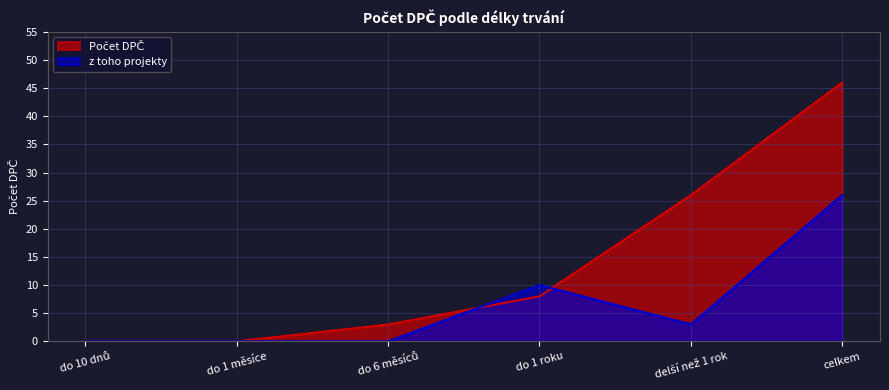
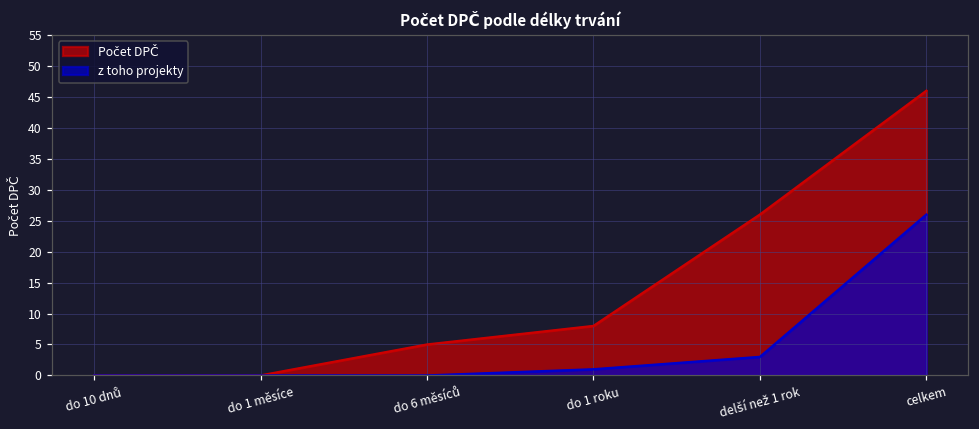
  {
    "Počet DPČ": {
-     "do 6 měsíců": 3,
+     "do 6 měsíců": 5,
      "do 1 roku": 8,
      "delší než 1 rok": 26,
      "celkem": 46
    },
    "z toho projekty": {
      "do 6 měsíců": 0,
-     "do 1 roku": 10,
+     "do 1 roku": 1,
      "delší než 1 rok": 3,
      "celkem": 26
    }
  }
